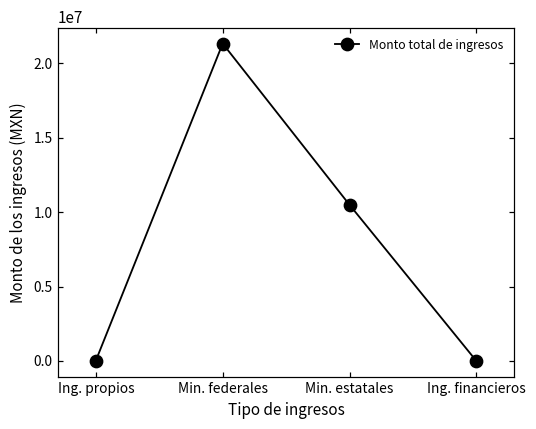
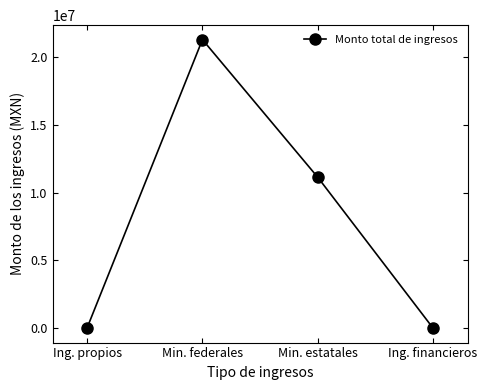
  {
    "Ing. propios": 0,
    "Min. federales": 21300000,
-   "Min. estatales": 10500000,
+   "Min. estatales": 11100000,
    "Ing. financieros": 0
  }
